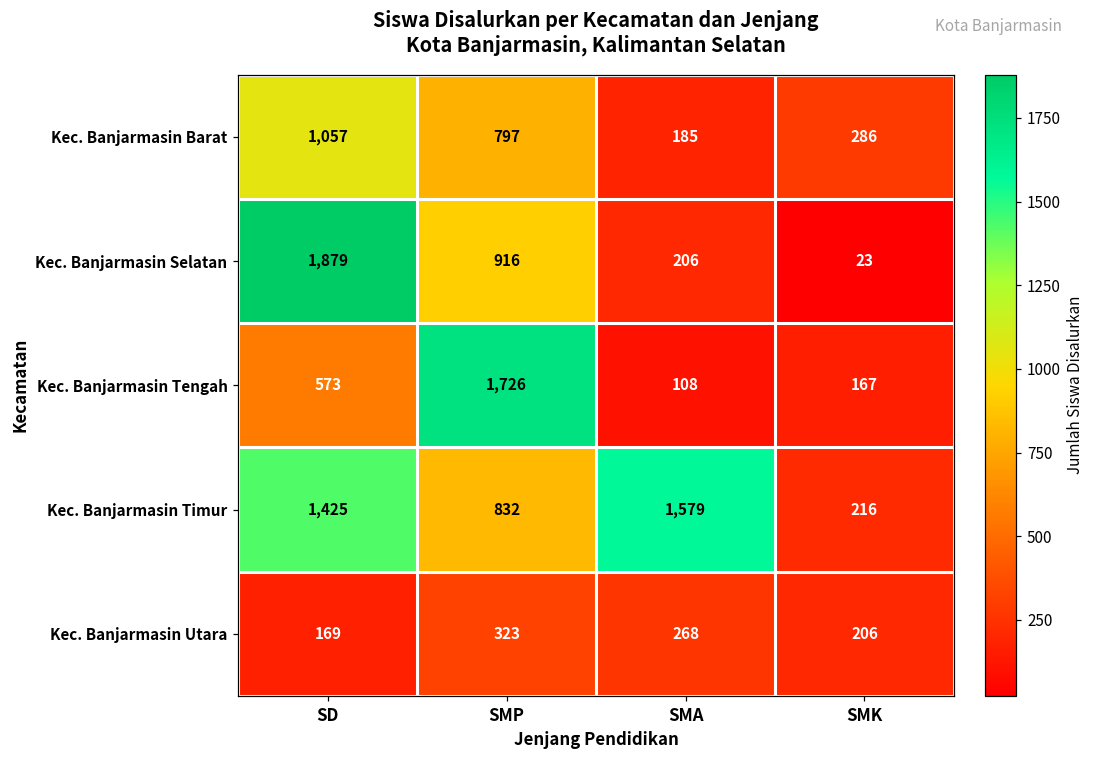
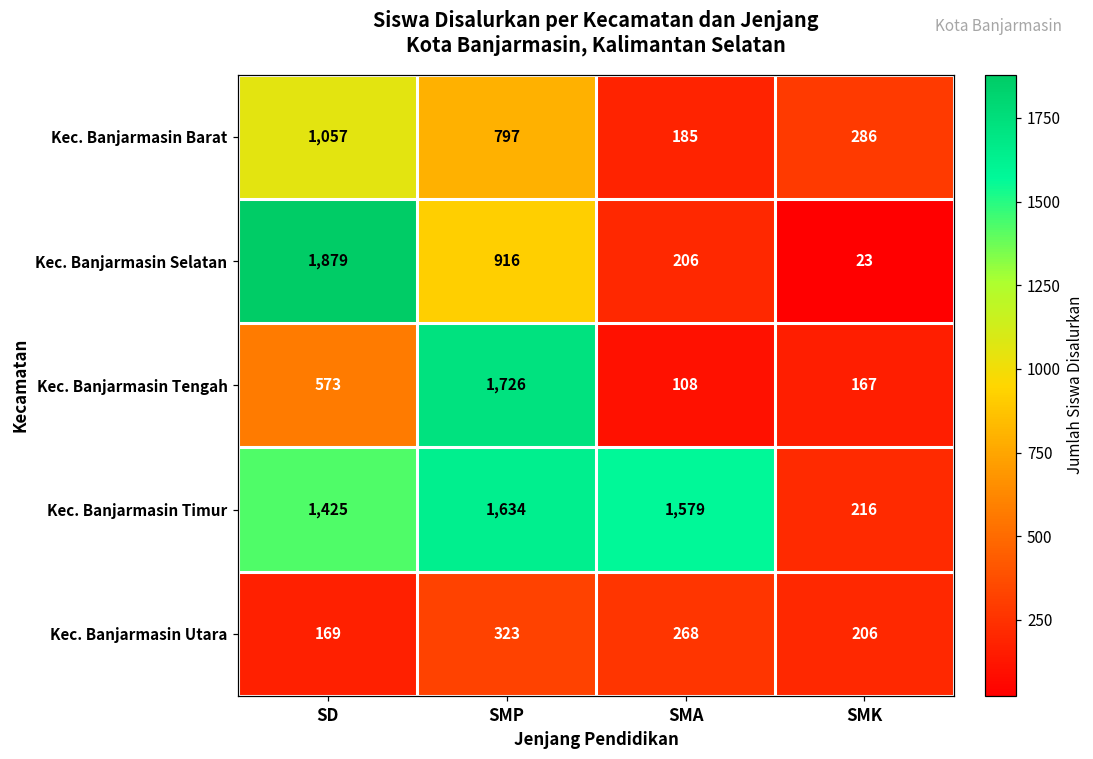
  {
    "Kec. Banjarmasin Barat": {
      "SD": "1,057",
      "SMP": "797",
      "SMA": "185",
      "SMK": "286"
    },
    "Kec. Banjarmasin Selatan": {
      "SD": "1,879",
      "SMP": "916",
      "SMA": "206",
      "SMK": "23"
    },
    "Kec. Banjarmasin Tengah": {
      "SD": "573",
      "SMP": "1,726",
      "SMA": "108",
      "SMK": "167"
    },
    "Kec. Banjarmasin Timur": {
      "SD": "1,425",
-     "SMP": "832",
+     "SMP": "1,634",
      "SMA": "1,579",
      "SMK": "216"
    },
    "Kec. Banjarmasin Utara": {
      "SD": "169",
      "SMP": "323",
      "SMA": "268",
      "SMK": "206"
    }
  }
